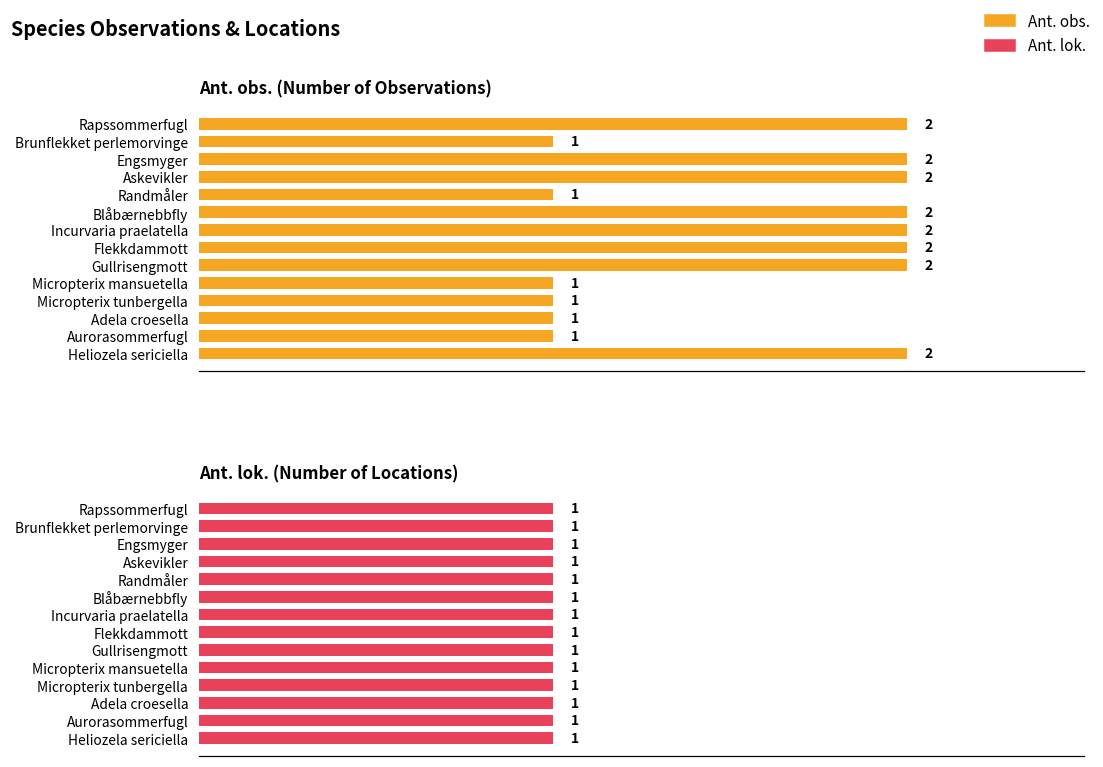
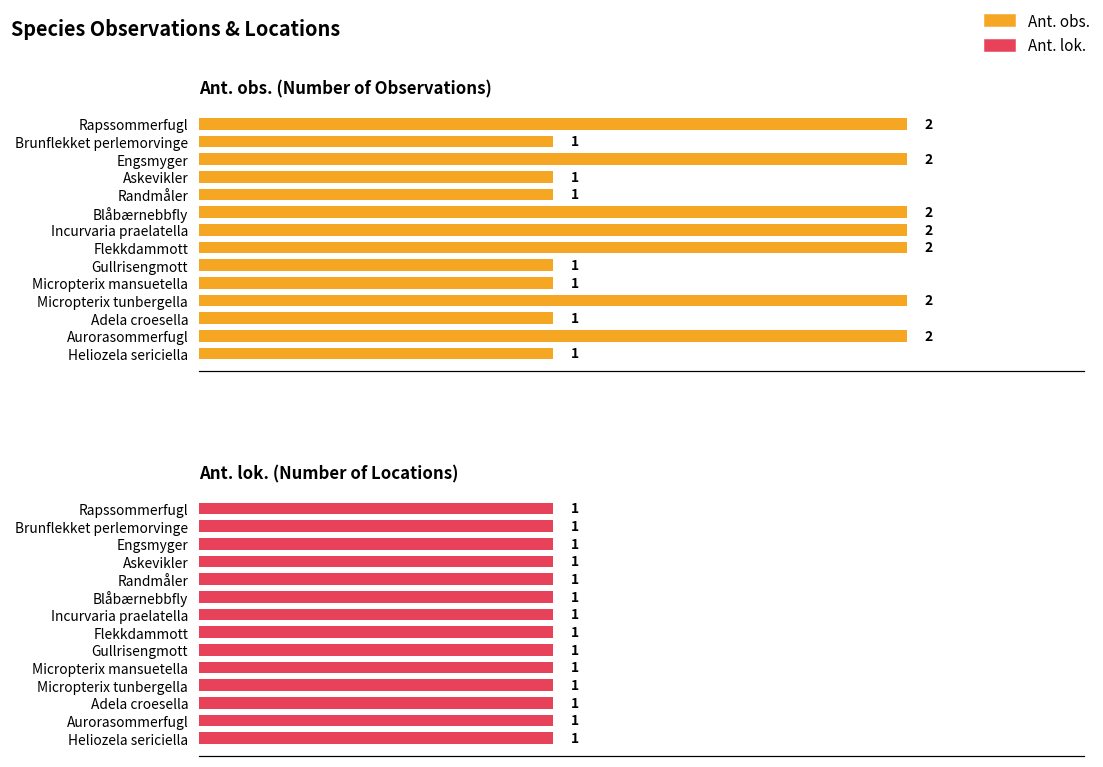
  {
    "Ant. obs. (Number of Observations)": {
      "Rapssommerfugl": 2,
      "Brunflekket perlemorvinge": 1,
      "Engsmyger": 2,
-     "Askevikler": 2,
+     "Askevikler": 1,
      "Randmåler": 1,
      "Blåbærnebbfly": 2,
      "Incurvaria praelatella": 2,
      "Flekkdammott": 2,
-     "Gullrisengmott": 2,
+     "Gullrisengmott": 1,
      "Micropterix mansuetella": 1,
-     "Micropterix tunbergella": 1,
+     "Micropterix tunbergella": 2,
      "Adela croesella": 1,
-     "Aurorasommerfugl": 1,
-     "Heliozela sericiella": 2
+     "Aurorasommerfugl": 2,
+     "Heliozela sericiella": 1
    },
    "Ant. lok. (Number of Locations)": {
      "Rapssommerfugl": 1,
      "Brunflekket perlemorvinge": 1,
      "Engsmyger": 1,
      "Askevikler": 1,
      "Randmåler": 1,
      "Blåbærnebbfly": 1,
      "Incurvaria praelatella": 1,
      "Flekkdammott": 1,
      "Gullrisengmott": 1,
      "Micropterix mansuetella": 1,
      "Micropterix tunbergella": 1,
      "Adela croesella": 1,
      "Aurorasommerfugl": 1,
      "Heliozela sericiella": 1
    }
  }
